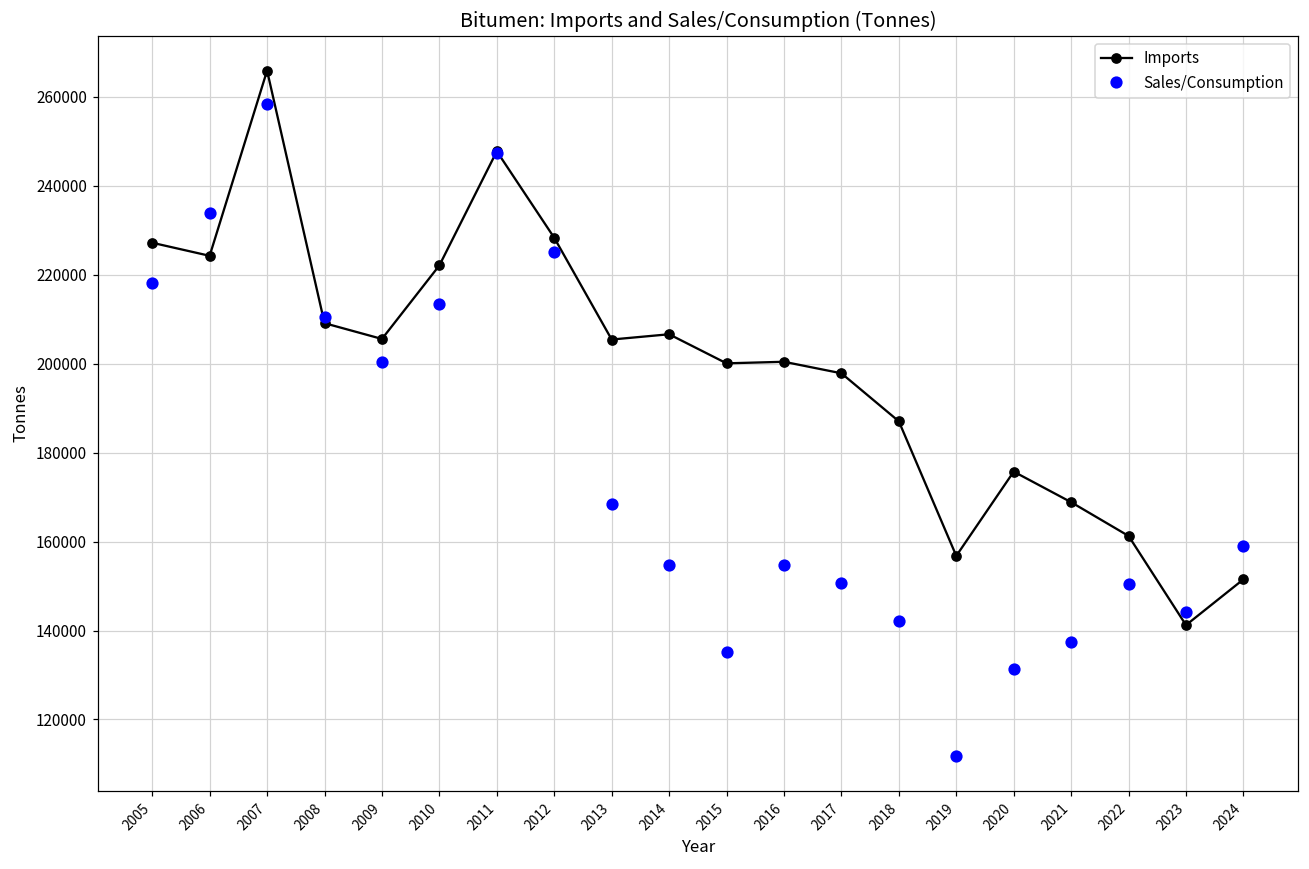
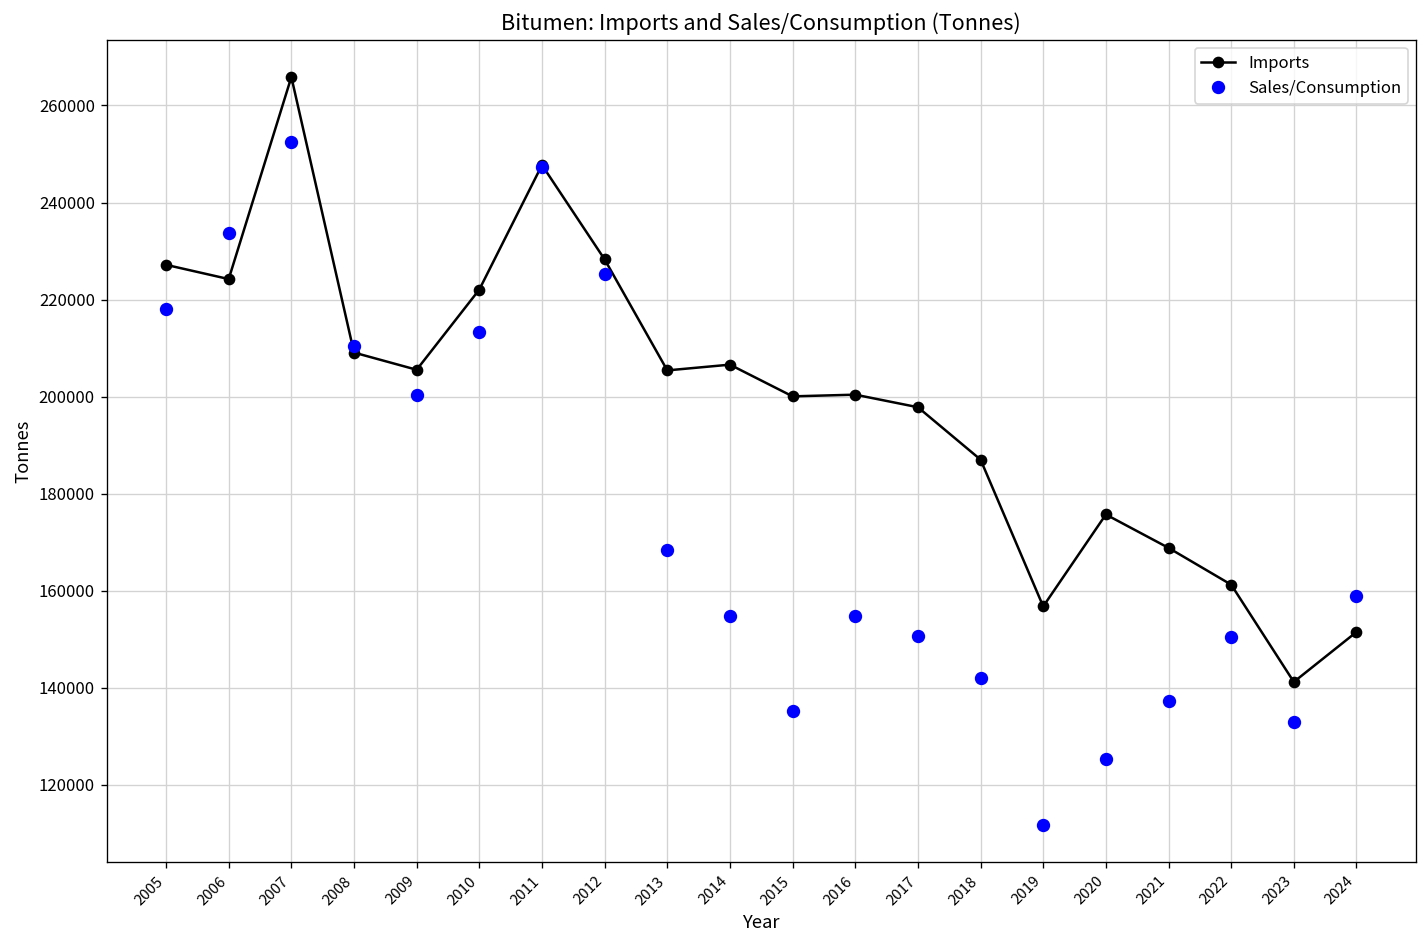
  {
    "Imports": {
      "2005": 227000,
      "2006": 224000,
      "2007": 266000,
      "2008": 209000,
      "2009": 206000,
      "2010": 222000,
      "2012": 228000,
      "2013": 205000,
      "2014": 207000,
      "2015": 200000,
      "2016": 200000,
      "2017": 198000,
      "2018": 187000,
      "2019": 157000,
      "2020": 176000,
      "2021": 169000,
      "2022": 161000,
      "2023": 141000,
      "2024": 152000
    },
    "Sales/Consumption": {
      "2005": 218000,
      "2006": 234000,
-     "2007": 258000,
+     "2007": 253000,
      "2008": 210000,
      "2009": 200000,
      "2010": 213000,
      "2012": 225000,
      "2013": 169000,
      "2014": 155000,
      "2015": 135000,
      "2016": 155000,
      "2017": 151000,
      "2018": 142000,
      "2019": 112000,
-     "2020": 131000,
+     "2020": 125000,
      "2021": 137000,
      "2022": 150000,
-     "2023": 144000,
+     "2023": 133000,
      "2024": 159000
    }
  }
